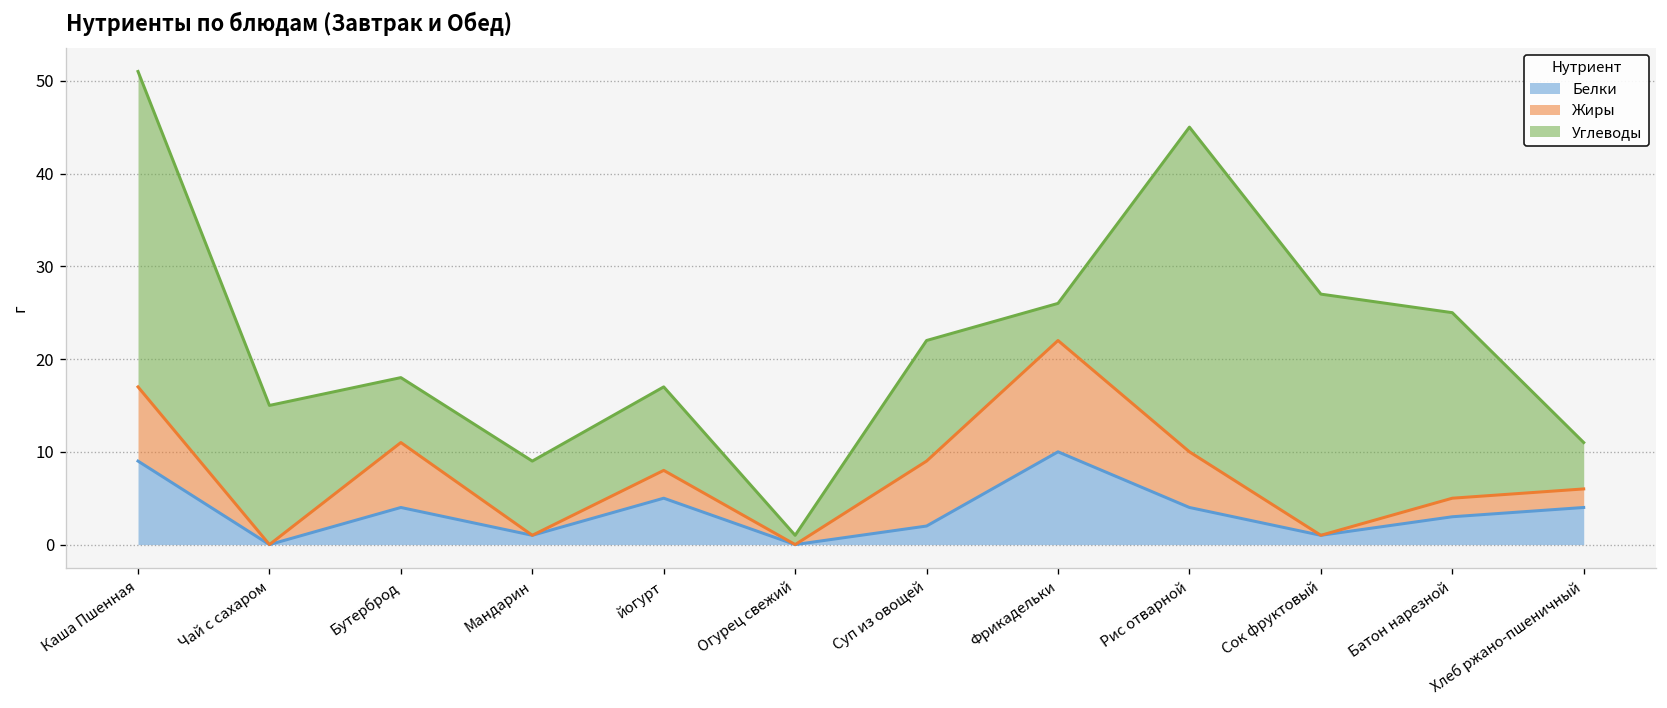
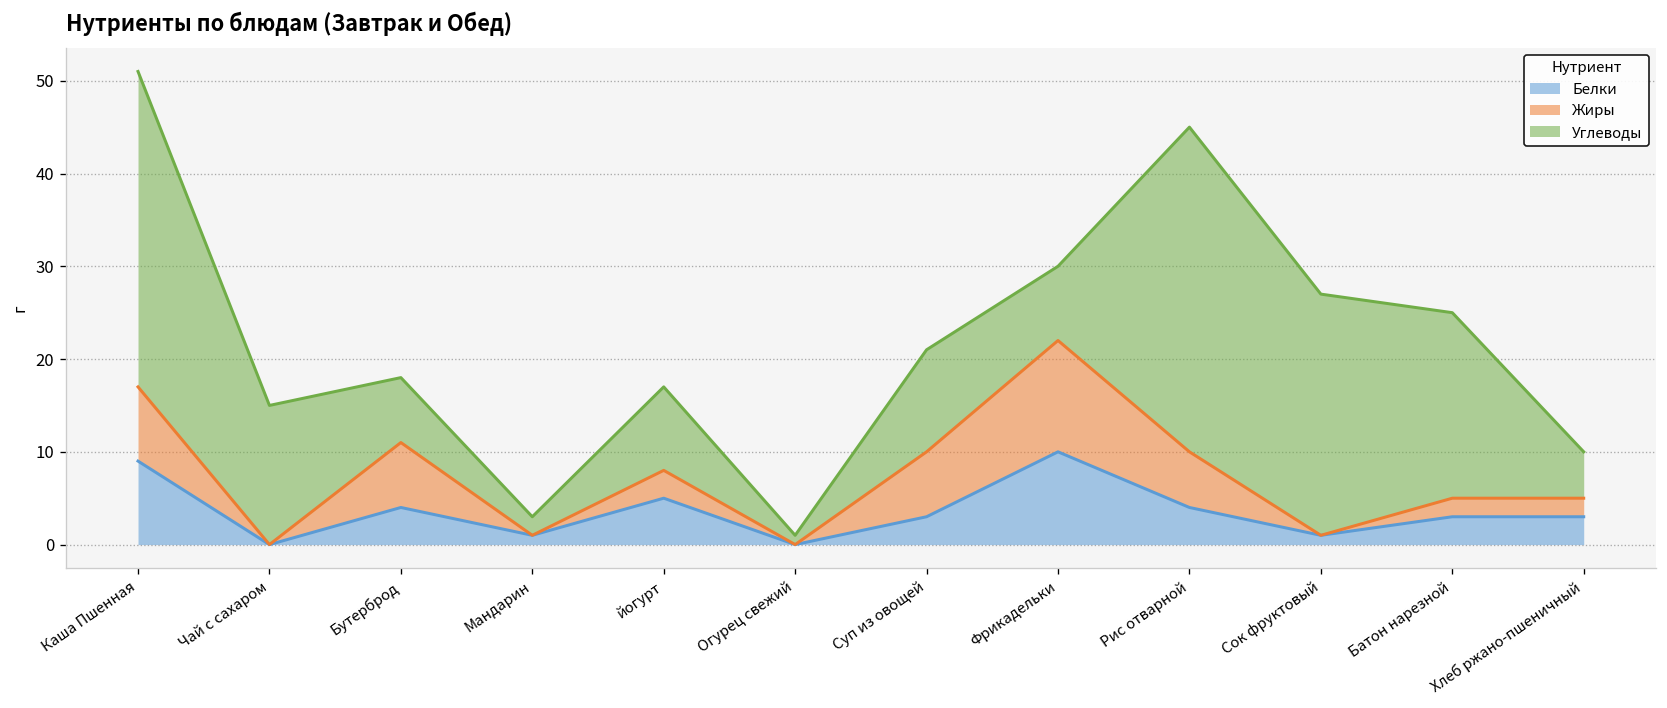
  {
    "Белки": {
      "Каша Пшенная": 9,
      "Бутерброд": 4,
      "йогурт": 5,
-     "Суп из овощей": 2,
+     "Суп из овощей": 3,
      "Фрикадельки": 10,
      "Рис отварной": 4,
      "Батон нарезной": 3,
-     "Хлеб ржано-пшеничный": 4
+     "Хлеб ржано-пшеничный": 3
    },
    "Жиры": {
      "Каша Пшенная": 8,
      "Бутерброд": 7,
      "йогурт": 3,
      "Суп из овощей": 7,
      "Фрикадельки": 12,
      "Рис отварной": 6,
      "Батон нарезной": 2,
      "Хлеб ржано-пшеничный": 2
    },
    "Углеводы": {
      "Каша Пшенная": 34,
      "Чай с сахаром": 15,
      "Бутерброд": 7,
-     "Мандарин": 8,
+     "Мандарин": 2,
      "йогурт": 9,
      "Огурец свежий": 1,
-     "Суп из овощей": 13,
-     "Фрикадельки": 4,
+     "Суп из овощей": 11,
+     "Фрикадельки": 8,
      "Рис отварной": 35,
      "Сок фруктовый": 26,
      "Батон нарезной": 20,
      "Хлеб ржано-пшеничный": 5
    }
  }
